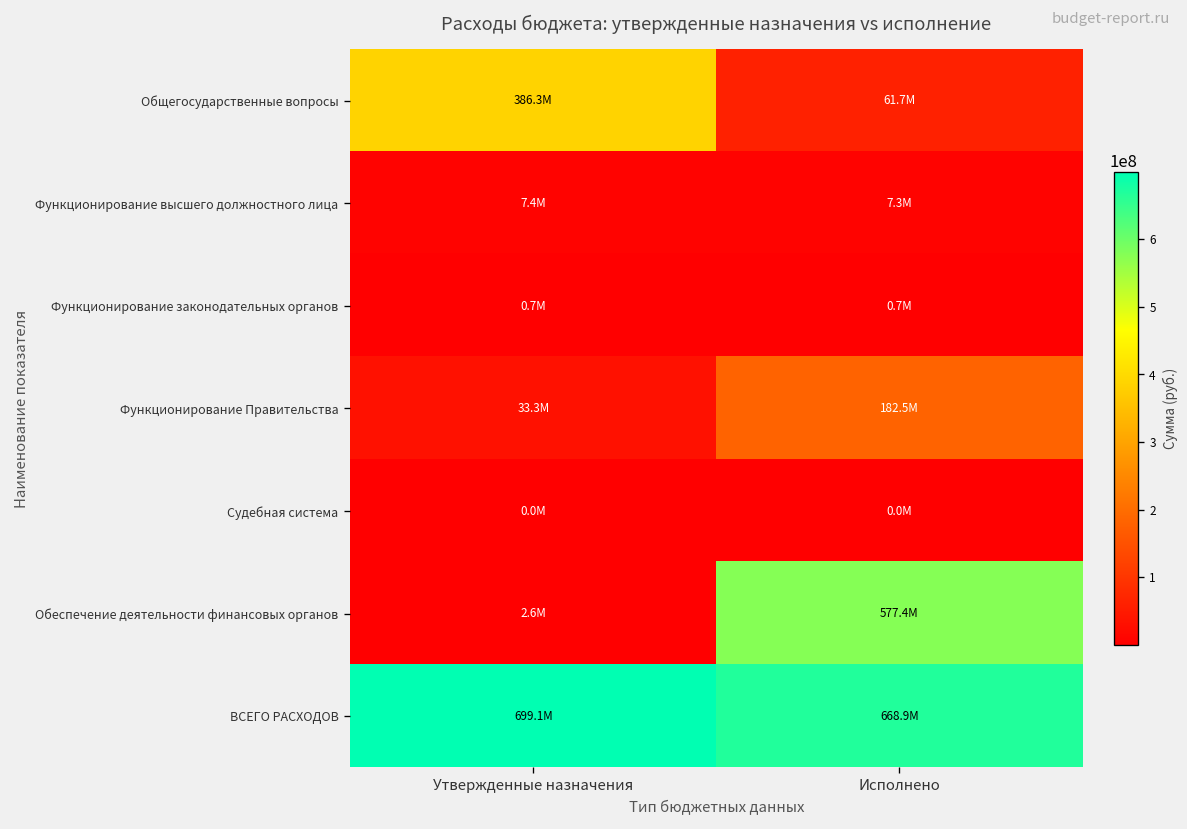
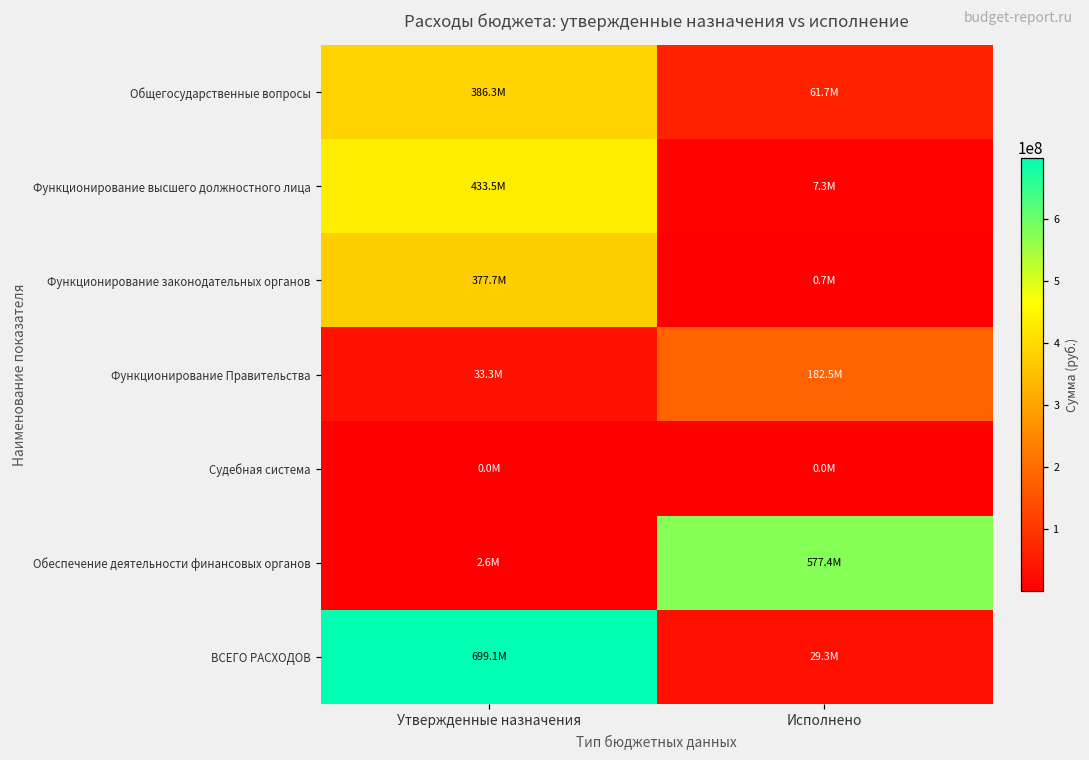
  {
    "Общегосударственные вопросы": {
      "Утвержденные назначения": "386.3M",
      "Исполнено": "61.7M"
    },
    "Функционирование высшего должностного лица": {
-     "Утвержденные назначения": "7.4M",
+     "Утвержденные назначения": "433.5M",
      "Исполнено": "7.3M"
    },
    "Функционирование законодательных органов": {
-     "Утвержденные назначения": "0.7M",
+     "Утвержденные назначения": "377.7M",
      "Исполнено": "0.7M"
    },
    "Функционирование Правительства": {
      "Утвержденные назначения": "33.3M",
      "Исполнено": "182.5M"
    },
    "Судебная система": {
      "Утвержденные назначения": "0.0M",
      "Исполнено": "0.0M"
    },
    "Обеспечение деятельности финансовых органов": {
      "Утвержденные назначения": "2.6M",
      "Исполнено": "577.4M"
    },
    "ВСЕГО РАСХОДОВ": {
      "Утвержденные назначения": "699.1M",
-     "Исполнено": "668.9M"
+     "Исполнено": "29.3M"
    }
  }
